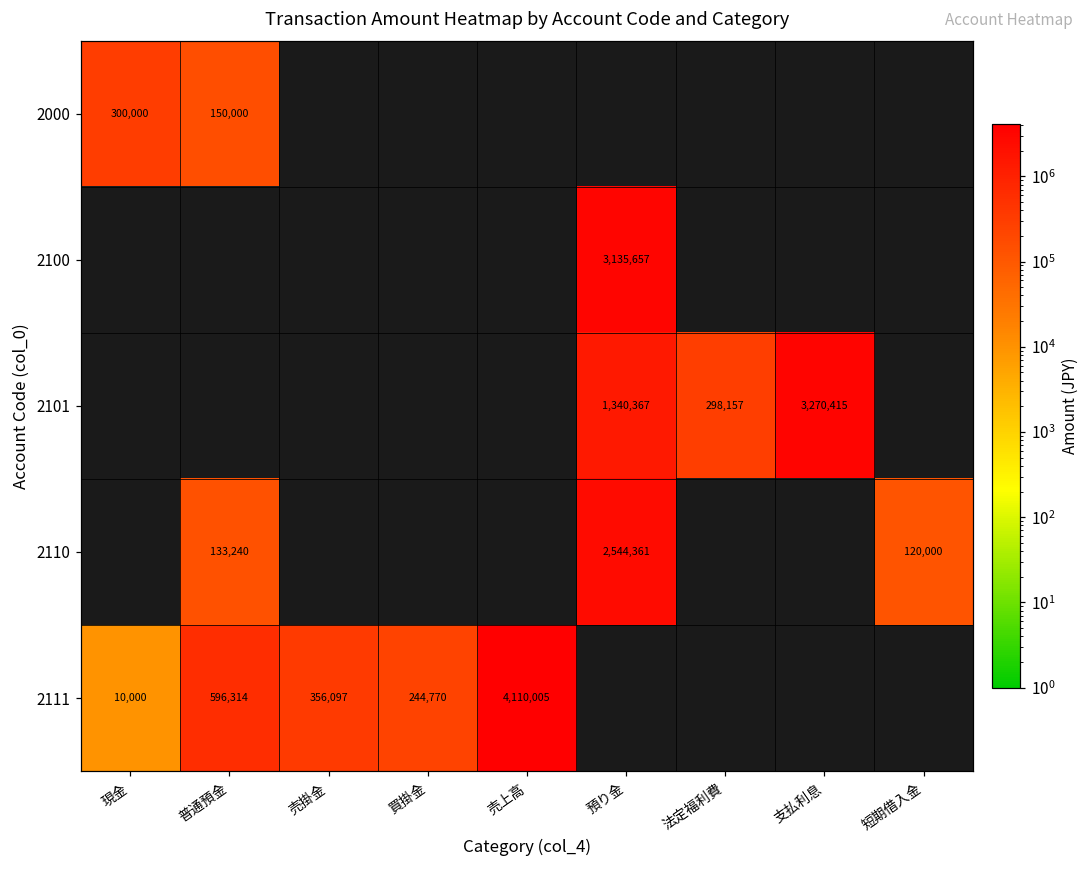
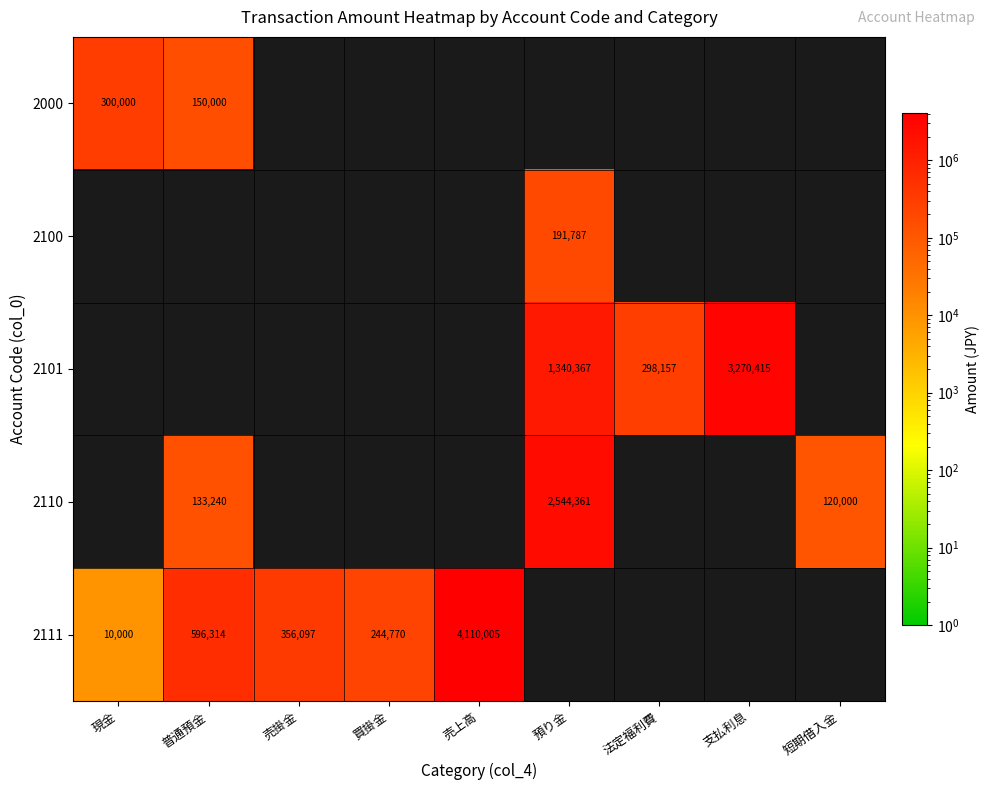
  {
    "2000": {
      "現金": "300,000",
      "普通預金": "150,000"
    },
    "2100": {
-     "預り金": "3,135,657"
+     "預り金": "191,787"
    },
    "2101": {
      "預り金": "1,340,367",
      "法定福利費": "298,157",
      "支払利息": "3,270,415"
    },
    "2110": {
      "普通預金": "133,240",
      "預り金": "2,544,361",
      "短期借入金": "120,000"
    },
    "2111": {
      "現金": "10,000",
      "普通預金": "596,314",
      "売掛金": "356,097",
      "買掛金": "244,770",
      "売上高": "4,110,005"
    }
  }
